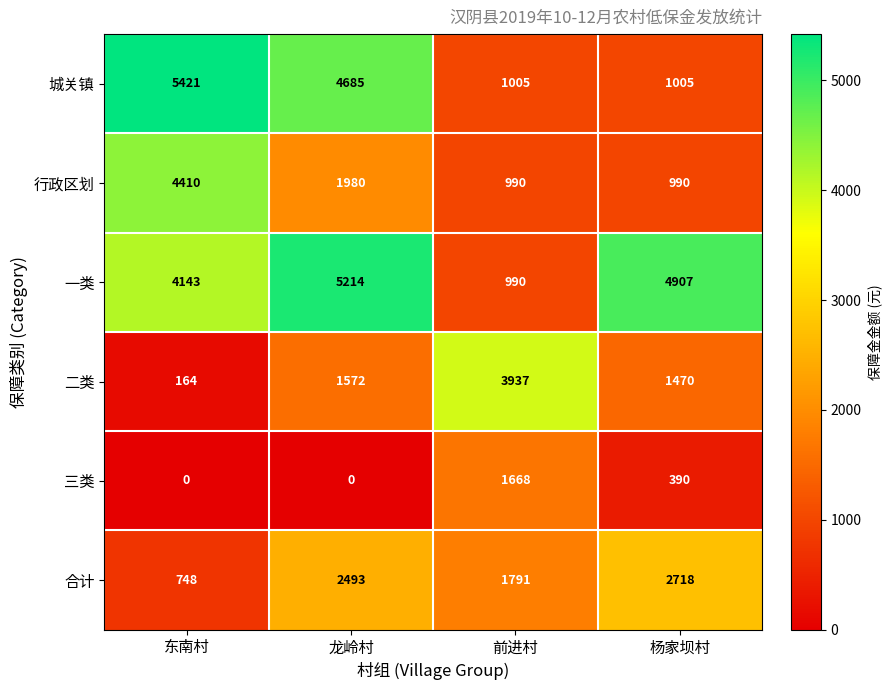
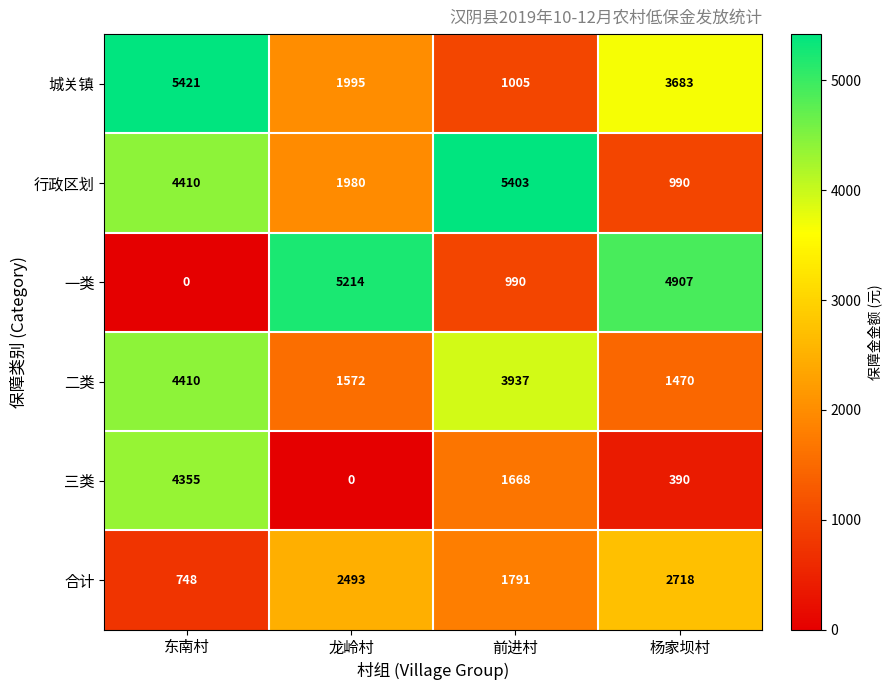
  {
    "城关镇": {
      "东南村": 5421,
-     "龙岭村": 4685,
+     "龙岭村": 1995,
      "前进村": 1005,
-     "杨家坝村": 1005
+     "杨家坝村": 3683
    },
    "行政区划": {
      "东南村": 4410,
      "龙岭村": 1980,
-     "前进村": 990,
+     "前进村": 5403,
      "杨家坝村": 990
    },
    "一类": {
-     "东南村": 4143,
+     "东南村": 0,
      "龙岭村": 5214,
      "前进村": 990,
      "杨家坝村": 4907
    },
    "二类": {
-     "东南村": 164,
+     "东南村": 4410,
      "龙岭村": 1572,
      "前进村": 3937,
      "杨家坝村": 1470
    },
    "三类": {
-     "东南村": 0,
+     "东南村": 4355,
      "龙岭村": 0,
      "前进村": 1668,
      "杨家坝村": 390
    },
    "合计": {
      "东南村": 748,
      "龙岭村": 2493,
      "前进村": 1791,
      "杨家坝村": 2718
    }
  }
